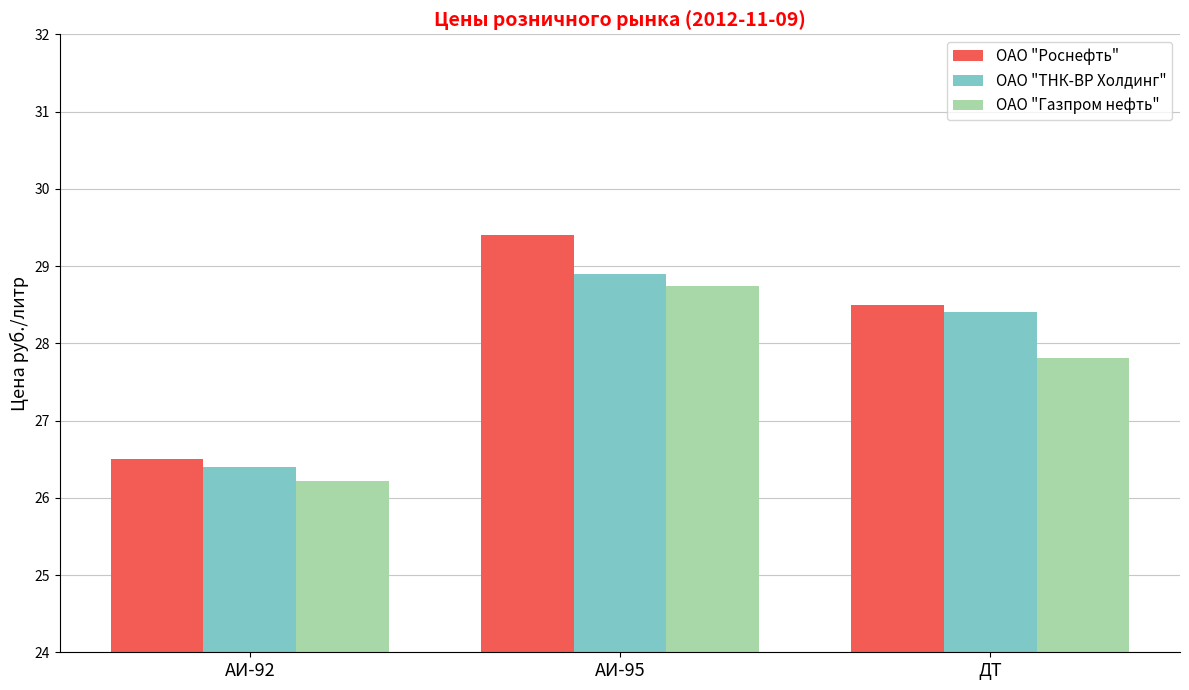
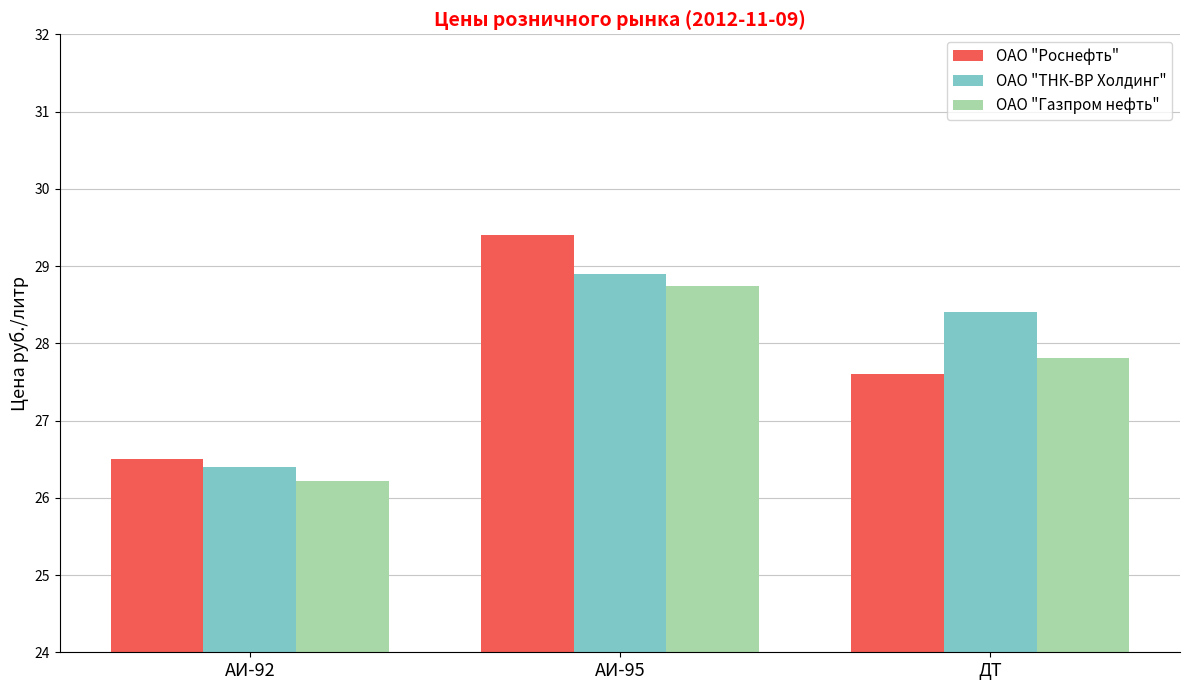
  {
    "ОАО \"Роснефть\"": {
      "АИ-92": 26.5,
      "АИ-95": 29.4,
-     "ДТ": 28.5
+     "ДТ": 27.6
    }
  }
